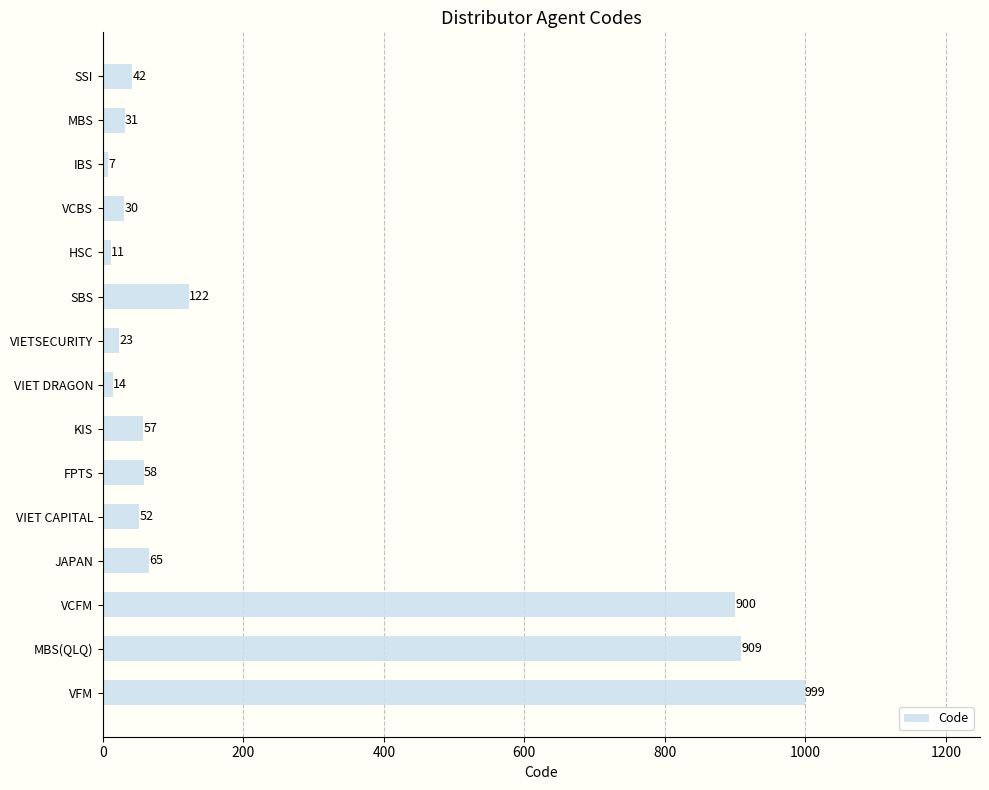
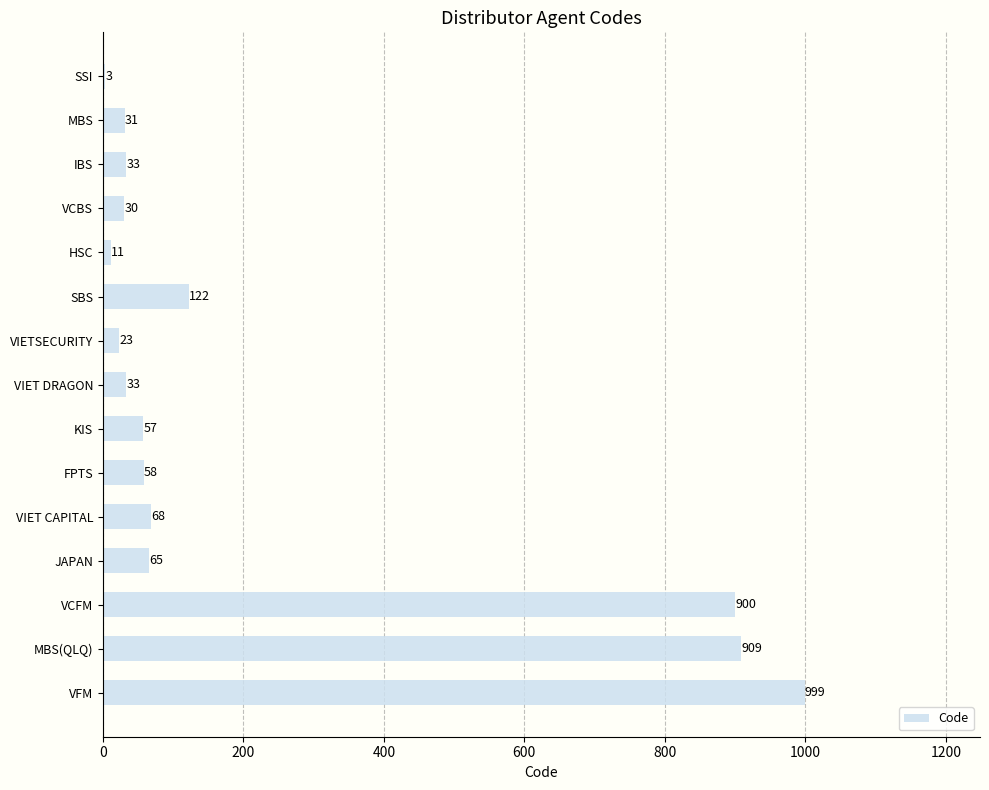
  {
-   "SSI": 42,
+   "SSI": 3,
    "MBS": 31,
-   "IBS": 7,
+   "IBS": 33,
    "VCBS": 30,
    "HSC": 11,
    "SBS": 122,
    "VIETSECURITY": 23,
-   "VIET DRAGON": 14,
+   "VIET DRAGON": 33,
    "KIS": 57,
    "FPTS": 58,
-   "VIET CAPITAL": 52,
+   "VIET CAPITAL": 68,
    "JAPAN": 65,
    "VCFM": 900,
    "MBS(QLQ)": 909,
    "VFM": 999
  }
